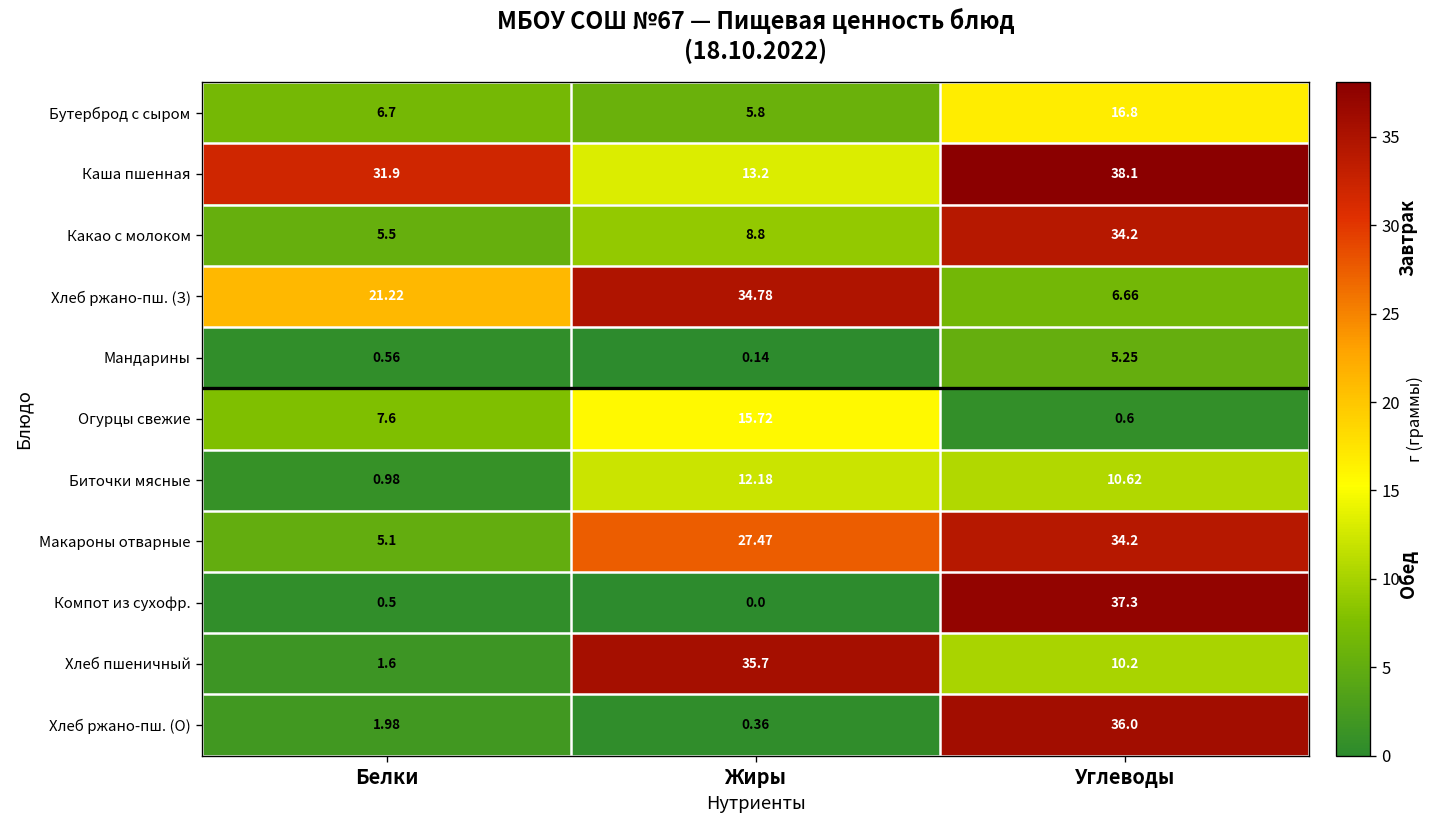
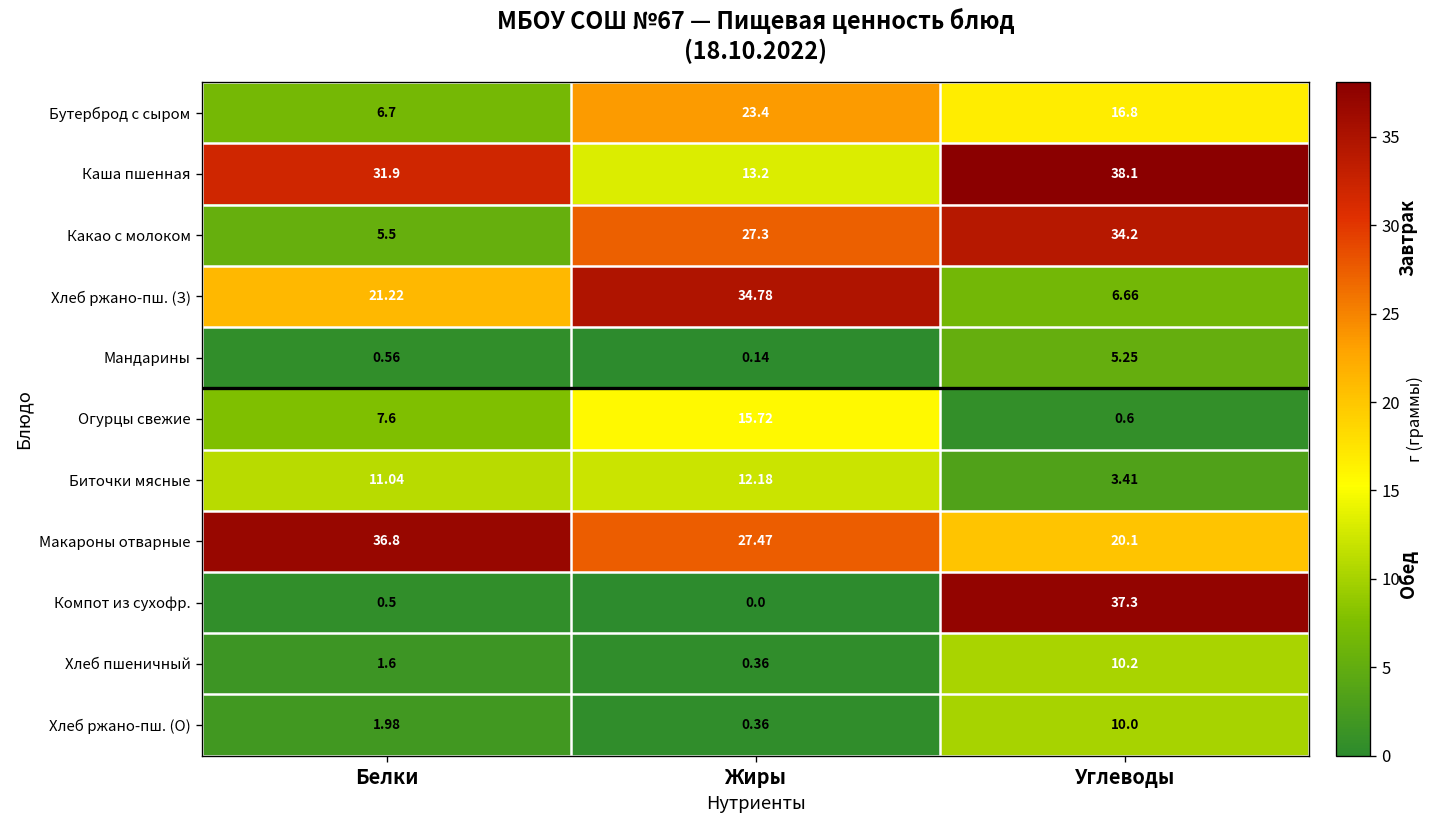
  {
    "Бутерброд с сыром": {
      "Белки": 6.7,
-     "Жиры": 5.8,
+     "Жиры": 23.4,
      "Углеводы": 16.8
    },
    "Каша пшенная": {
      "Белки": 31.9,
      "Жиры": 13.2,
      "Углеводы": 38.1
    },
    "Какао с молоком": {
      "Белки": 5.5,
-     "Жиры": 8.8,
+     "Жиры": 27.3,
      "Углеводы": 34.2
    },
    "Хлеб ржано-пш. (З)": {
      "Белки": 21.22,
      "Жиры": 34.78,
      "Углеводы": 6.66
    },
    "Мандарины": {
      "Белки": 0.56,
      "Жиры": 0.14,
      "Углеводы": 5.25
    },
    "Огурцы свежие": {
      "Белки": 7.6,
      "Жиры": 15.72,
      "Углеводы": 0.6
    },
    "Биточки мясные": {
-     "Белки": 0.98,
+     "Белки": 11.04,
      "Жиры": 12.18,
-     "Углеводы": 10.62
+     "Углеводы": 3.41
    },
    "Макароны отварные": {
-     "Белки": 5.1,
+     "Белки": 36.8,
      "Жиры": 27.47,
-     "Углеводы": 34.2
+     "Углеводы": 20.1
    },
    "Компот из сухофр.": {
      "Белки": 0.5,
      "Жиры": 0.0,
      "Углеводы": 37.3
    },
    "Хлеб пшеничный": {
      "Белки": 1.6,
-     "Жиры": 35.7,
+     "Жиры": 0.36,
      "Углеводы": 10.2
    },
    "Хлеб ржано-пш. (О)": {
      "Белки": 1.98,
      "Жиры": 0.36,
-     "Углеводы": 36.0
+     "Углеводы": 10.0
    }
  }
